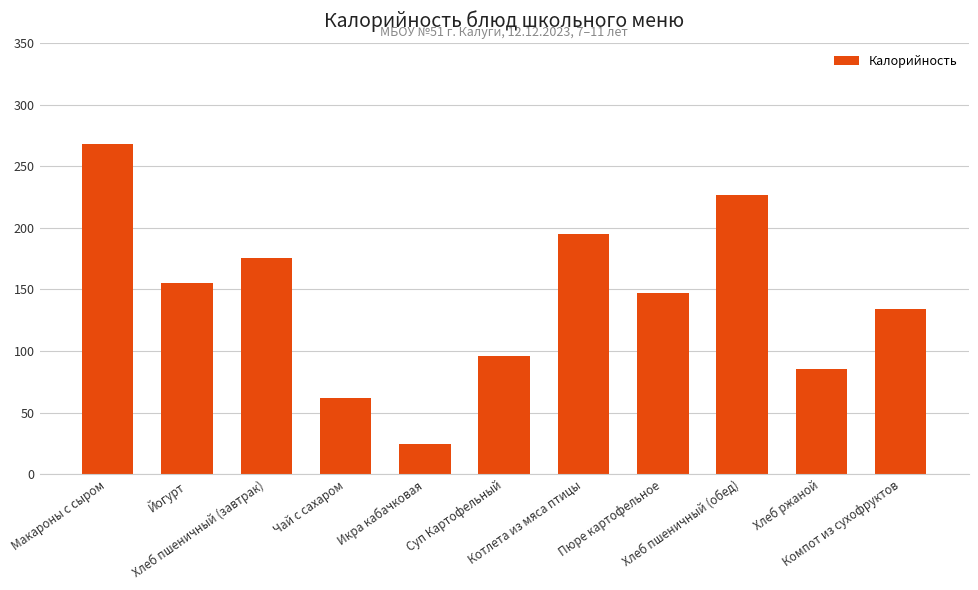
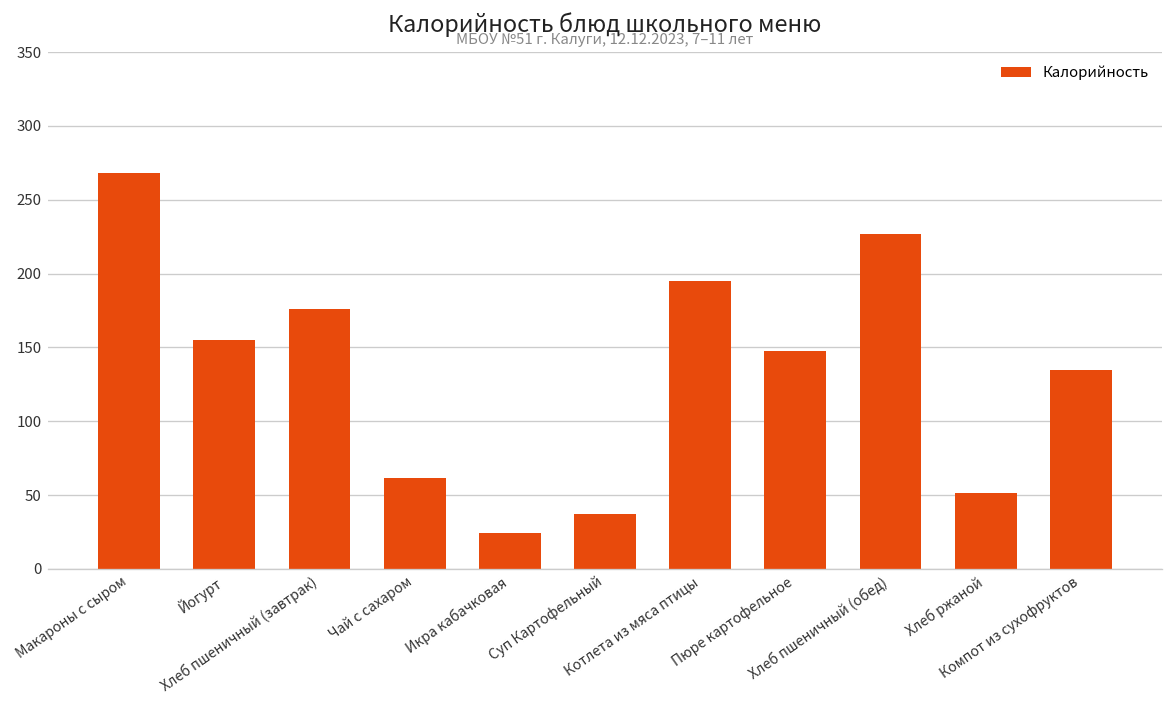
  {
    "Макароны с сыром": 268,
    "Йогурт": 155,
    "Хлеб пшеничный (завтрак)": 176,
    "Чай с сахаром": 61,
    "Икра кабачковая": 24,
-   "Суп Картофельный": 96,
+   "Суп Картофельный": 37,
    "Котлета из мяса птицы": 195,
    "Пюре картофельное": 147,
    "Хлеб пшеничный (обед)": 227,
-   "Хлеб ржаной": 85,
+   "Хлеб ржаной": 51,
    "Компот из сухофруктов": 135
  }
